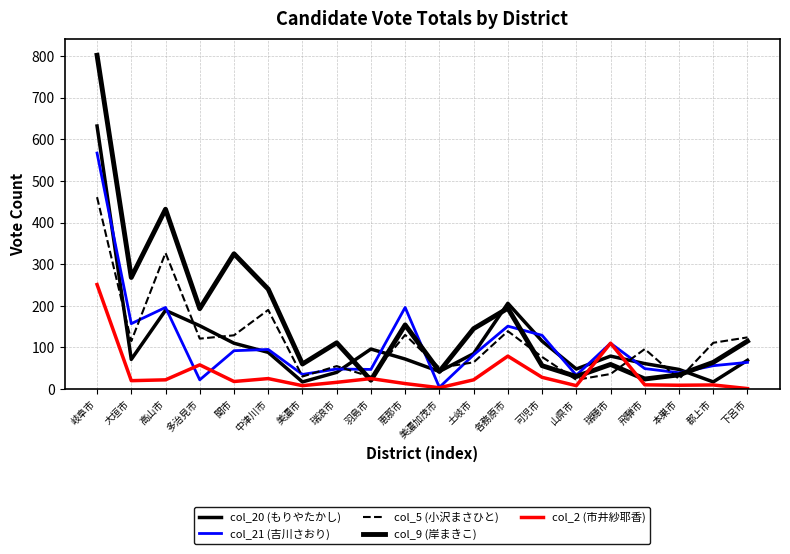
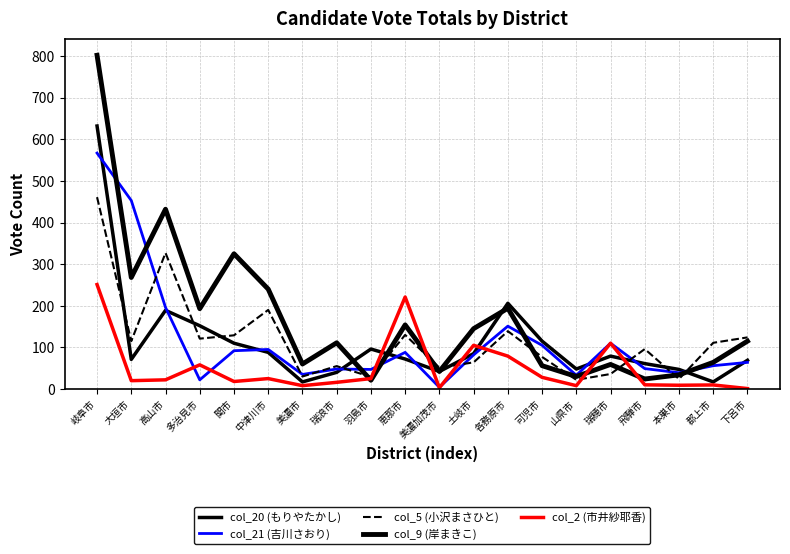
  {
    "col_21 (吉川さおり)": {
      "岐阜市": 570,
-     "大垣市": 160,
+     "大垣市": 450,
      "高山市": 200,
      "多治見市": 20,
      "関市": 90,
      "中津川市": 100,
      "瑞浪市": 50,
      "羽島市": 50,
-     "恵那市": 200,
+     "恵那市": 90,
      "各務原市": 150,
-     "可児市": 130,
+     "可児市": 110,
      "飛騨市": 50,
      "郡上市": 60
    },
    "col_2 (市井紗耶香)": {
      "岐阜市": 250,
      "大垣市": 20,
      "高山市": 20,
      "多治見市": 60,
      "関市": 20,
      "中津川市": 30,
      "美濃市": 10,
      "瑞浪市": 20,
-     "恵那市": 10,
-     "土岐市": 20,
+     "恵那市": 220,
+     "土岐市": 110,
      "各務原市": 80,
      "可児市": 30,
      "山県市": 10,
      "飛騨市": 10,
      "本巣市": 10,
      "郡上市": 10,
      "下呂市": 0
    }
  }
